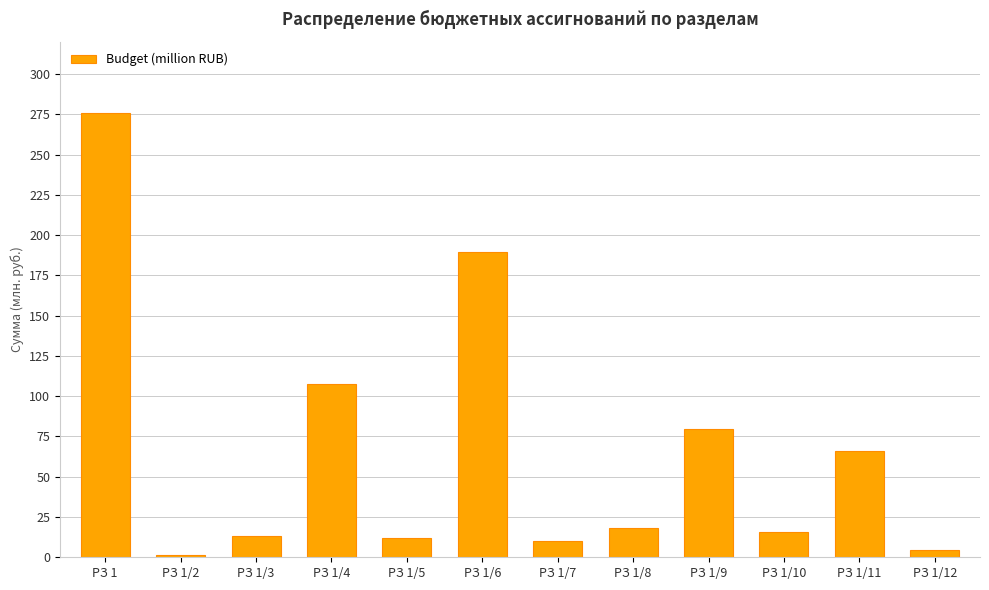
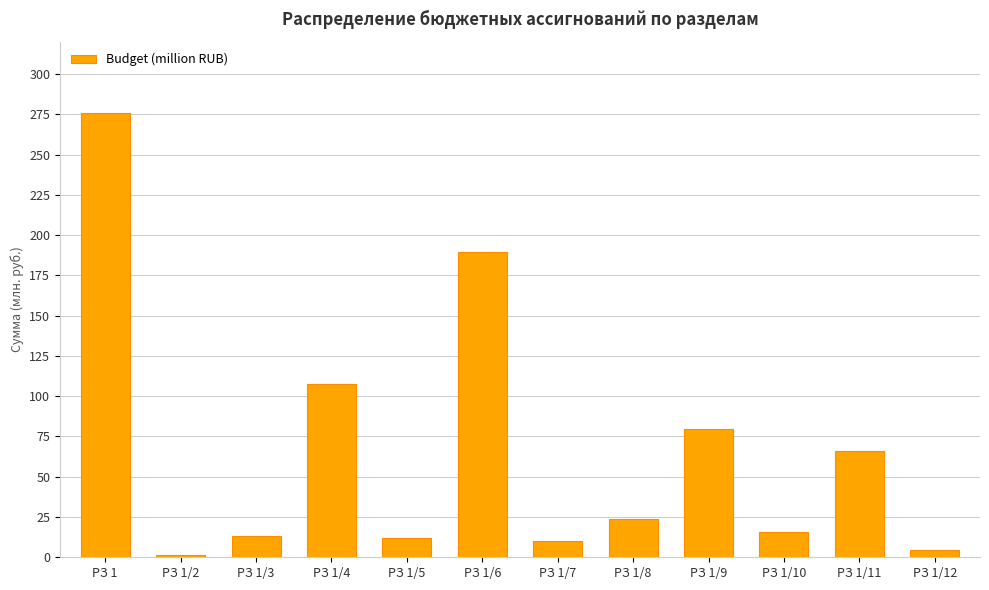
  {
    "РЗ 1": 276,
    "РЗ 1/3": 13,
    "РЗ 1/4": 107,
    "РЗ 1/5": 12,
    "РЗ 1/6": 189,
    "РЗ 1/7": 10,
-   "РЗ 1/8": 18,
+   "РЗ 1/8": 24,
    "РЗ 1/9": 80,
    "РЗ 1/10": 16,
    "РЗ 1/11": 66,
    "РЗ 1/12": 4
  }
